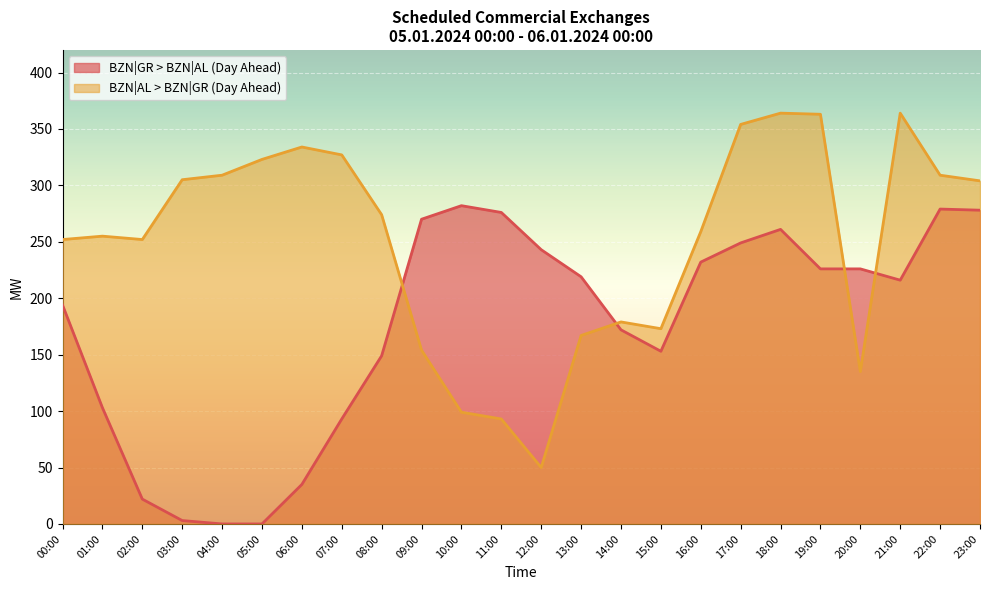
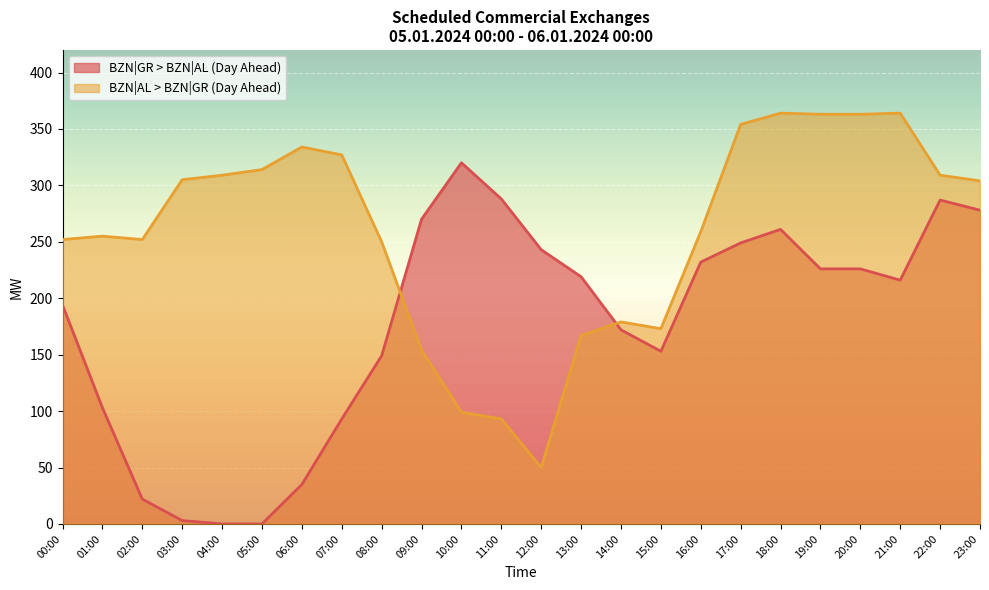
  {
    "BZN|GR > BZN|AL (Day Ahead)": {
      "00:00": 194,
      "01:00": 103,
      "02:00": 22,
      "03:00": 3,
      "04:00": 0,
      "05:00": 0,
      "06:00": 35,
      "07:00": 93,
      "08:00": 149,
      "09:00": 270,
-     "10:00": 282,
-     "11:00": 276,
+     "10:00": 320,
+     "11:00": 288,
      "12:00": 243,
      "13:00": 219,
      "14:00": 172,
      "15:00": 153,
      "16:00": 232,
      "17:00": 249,
      "18:00": 261,
      "19:00": 226,
      "20:00": 226,
      "21:00": 216,
-     "22:00": 279,
+     "22:00": 287,
      "23:00": 278
    },
    "BZN|AL > BZN|GR (Day Ahead)": {
      "00:00": 252,
      "01:00": 255,
      "02:00": 252,
      "03:00": 305,
      "04:00": 309,
-     "05:00": 323,
+     "05:00": 314,
      "06:00": 334,
      "07:00": 327,
-     "08:00": 274,
+     "08:00": 250,
      "09:00": 154,
      "10:00": 99,
      "11:00": 93,
      "12:00": 50,
      "13:00": 167,
      "14:00": 179,
      "15:00": 173,
      "16:00": 259,
      "17:00": 354,
      "18:00": 364,
      "19:00": 363,
-     "20:00": 135,
+     "20:00": 363,
      "21:00": 364,
      "22:00": 309,
      "23:00": 304
    }
  }
